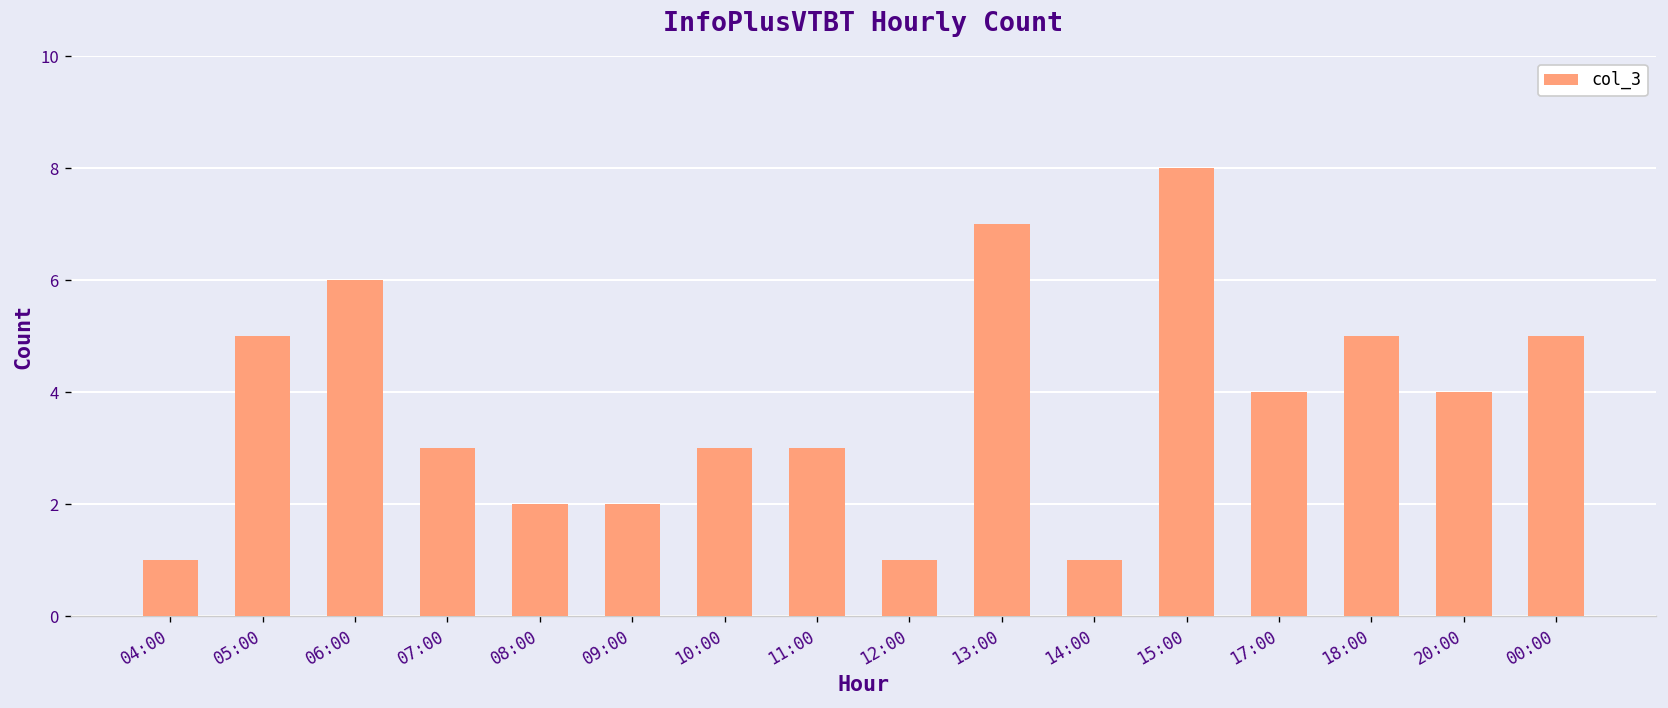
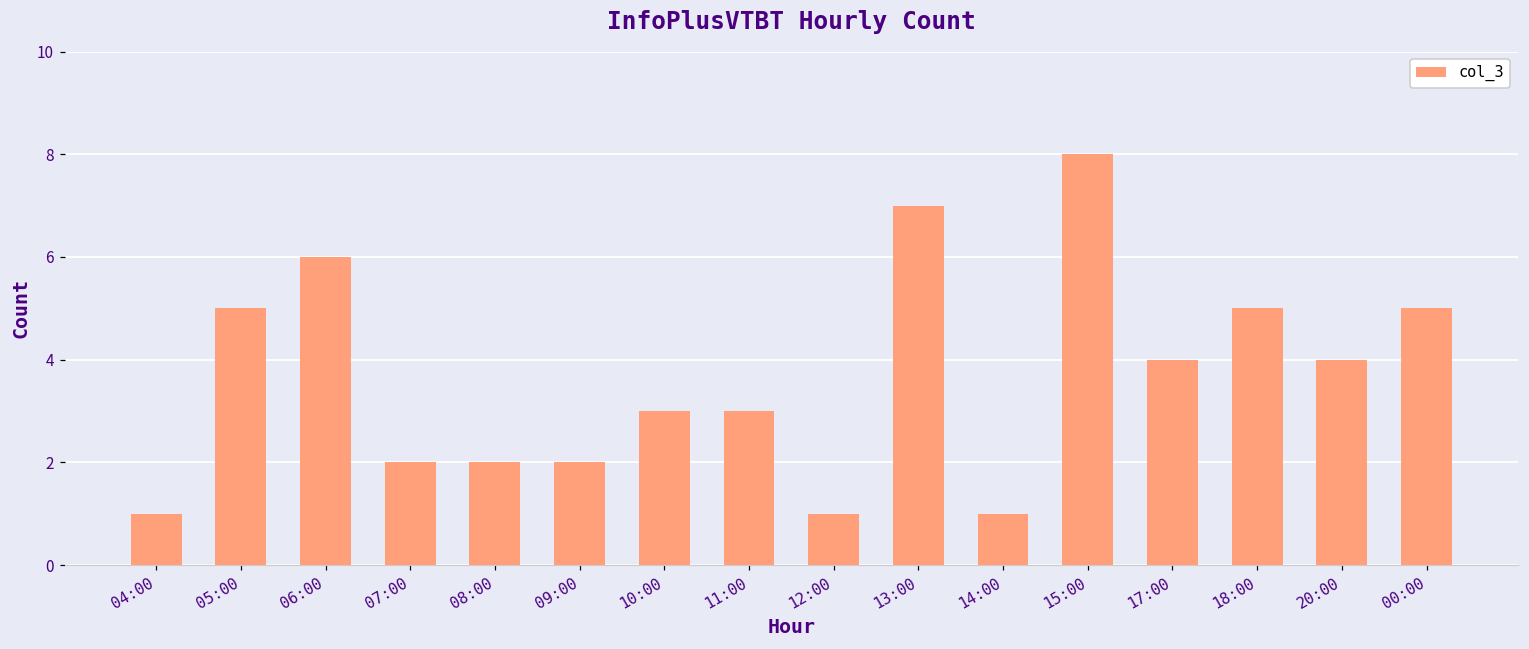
  {
    "04:00": 1,
    "05:00": 5,
    "06:00": 6,
-   "07:00": 3,
+   "07:00": 2,
    "08:00": 2,
    "09:00": 2,
    "10:00": 3,
    "11:00": 3,
    "12:00": 1,
    "13:00": 7,
    "14:00": 1,
    "15:00": 8,
    "17:00": 4,
    "18:00": 5,
    "20:00": 4,
    "00:00": 5
  }
